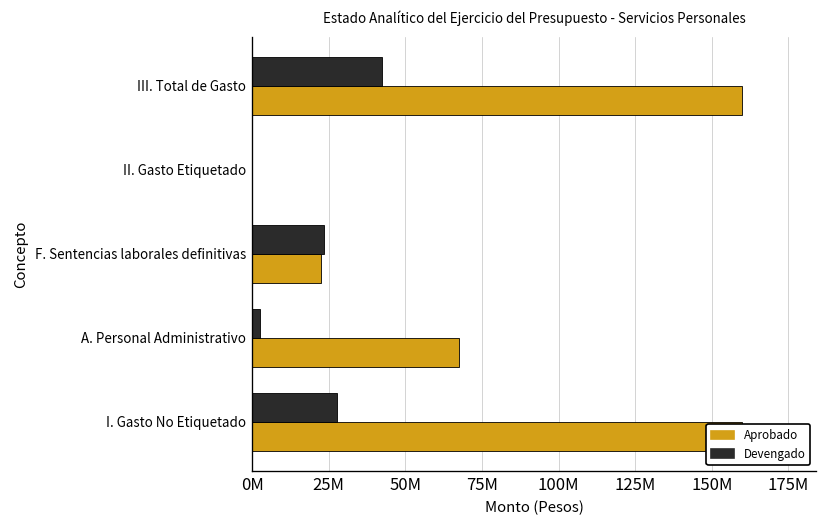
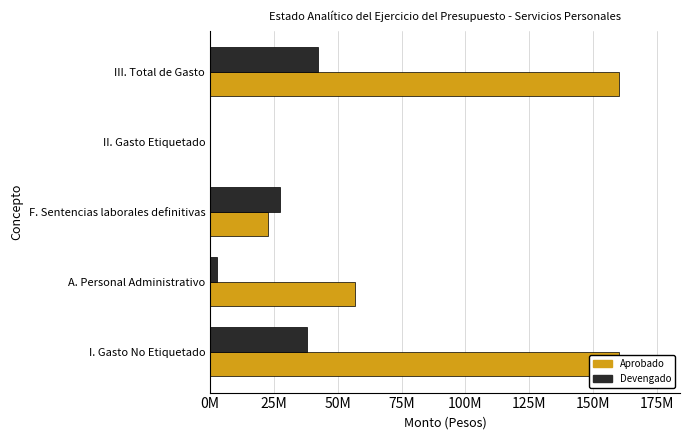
  {
    "Aprobado": {
      "III. Total de Gasto": 160000000,
      "II. Gasto Etiquetado": 0,
      "F. Sentencias laborales definitivas": 23000000,
-     "A. Personal Administrativo": 67000000
+     "A. Personal Administrativo": 57000000
    },
    "Devengado": {
      "III. Total de Gasto": 42000000,
      "II. Gasto Etiquetado": 0,
-     "F. Sentencias laborales definitivas": 23000000,
+     "F. Sentencias laborales definitivas": 27000000,
      "A. Personal Administrativo": 3000000,
-     "I. Gasto No Etiquetado": 28000000
+     "I. Gasto No Etiquetado": 38000000
    }
  }
